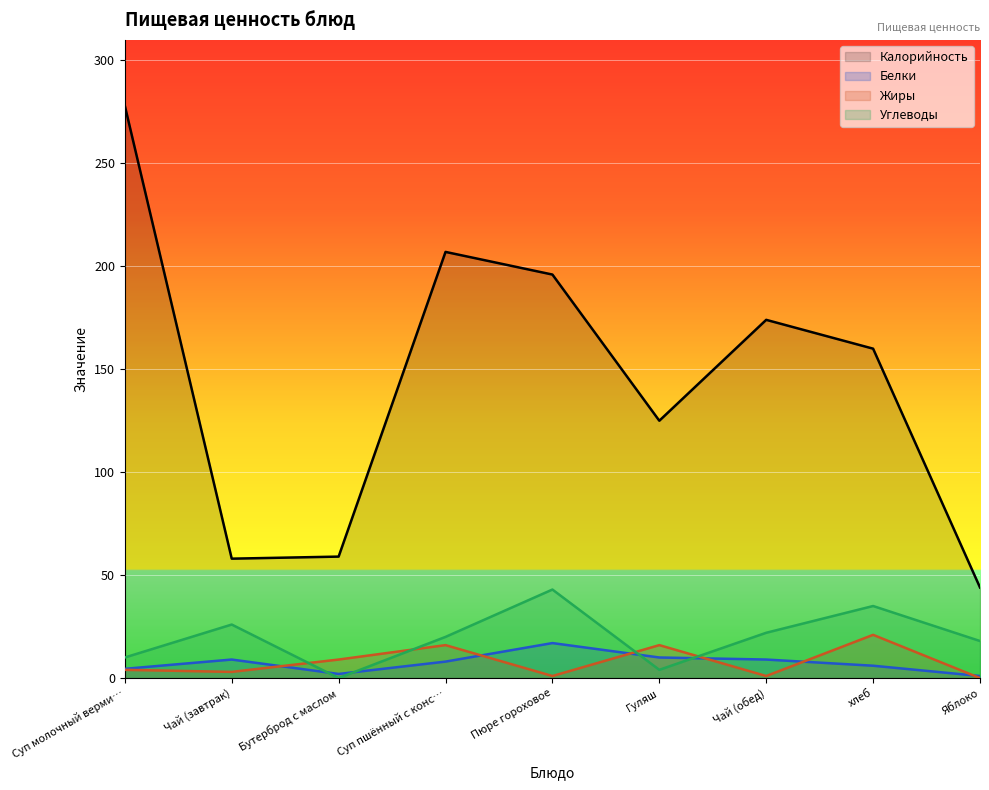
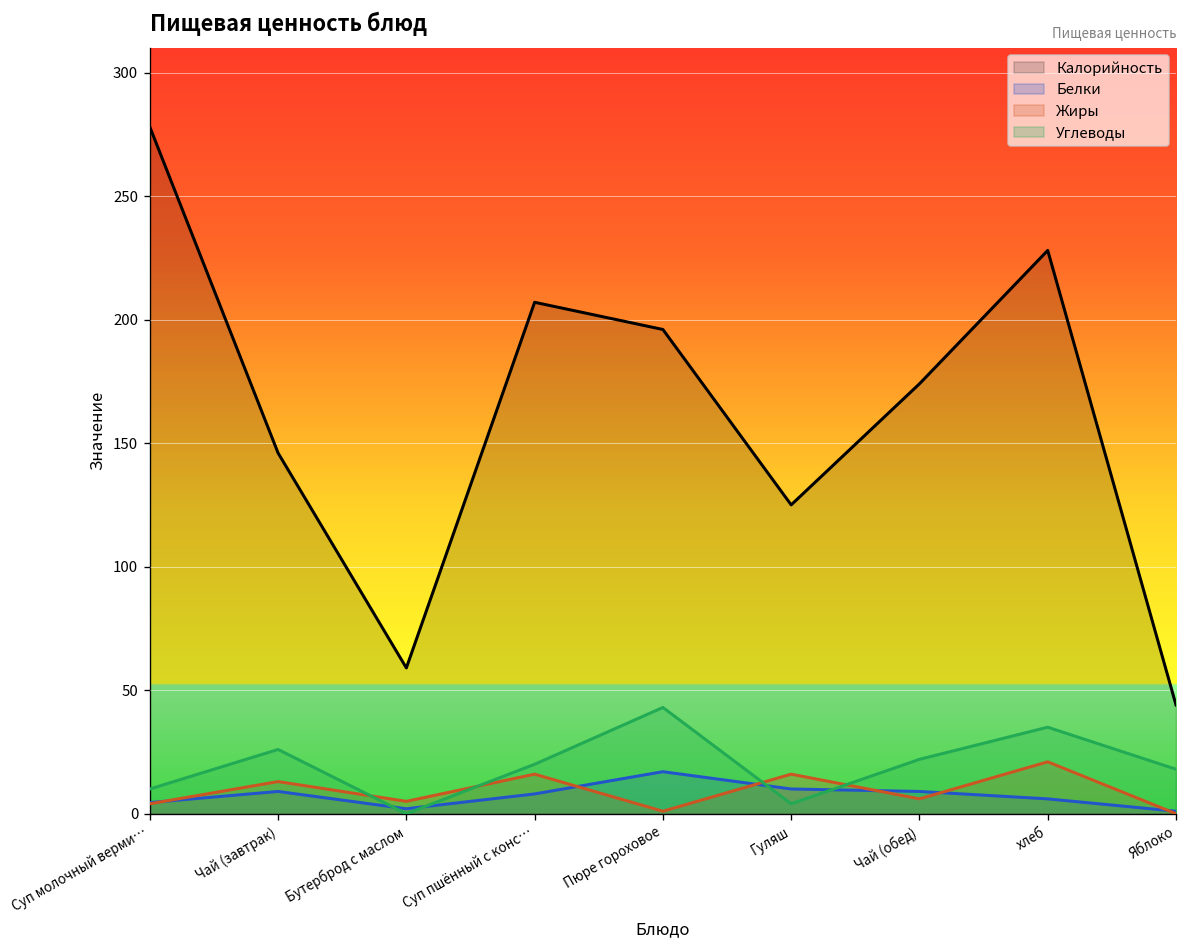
  {
    "Калорийность": {
      "Суп молочный верми…": 278,
-     "Чай (завтрак)": 58,
+     "Чай (завтрак)": 146,
      "Бутерброд с маслом": 59,
      "Суп пшённый с конс…": 207,
      "Пюре гороховое": 196,
      "Гуляш": 125,
      "Чай (обед)": 174,
-     "хлеб": 160,
+     "хлеб": 228,
      "Яблоко": 44
    },
    "Жиры": {
-     "Чай (завтрак)": 3,
-     "Бутерброд с маслом": 9,
+     "Чай (завтрак)": 13,
+     "Бутерброд с маслом": 5,
      "Суп пшённый с конс…": 16,
      "Пюре гороховое": 1,
      "Гуляш": 16,
-     "Чай (обед)": 1,
+     "Чай (обед)": 6,
      "хлеб": 21
    }
  }
